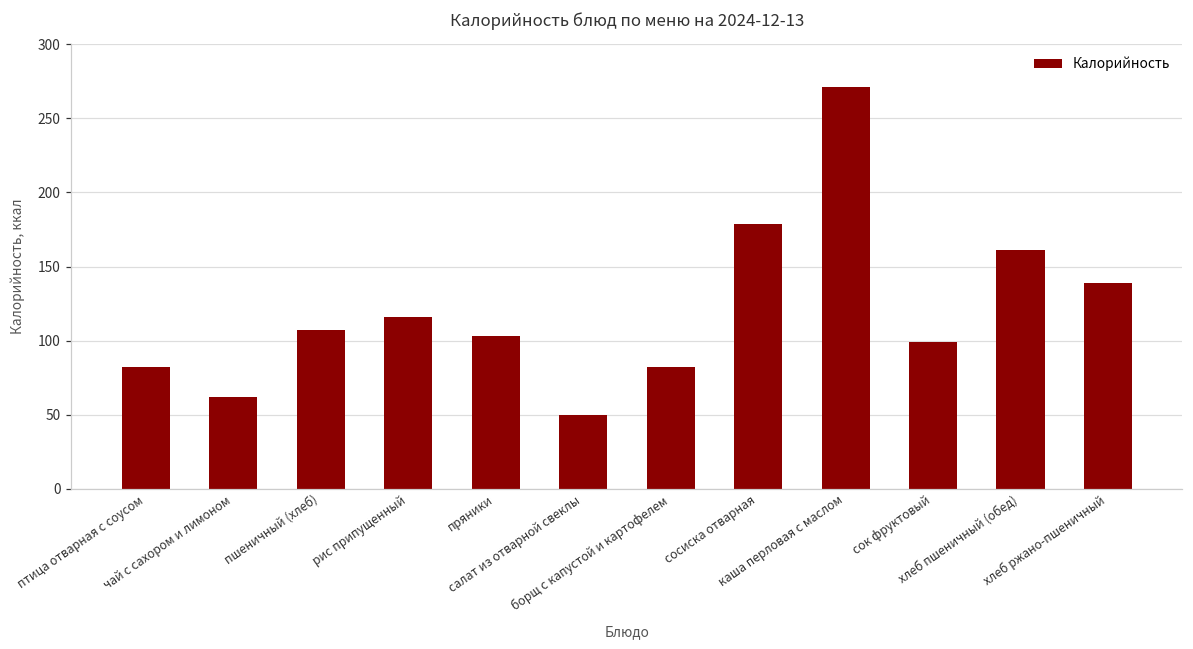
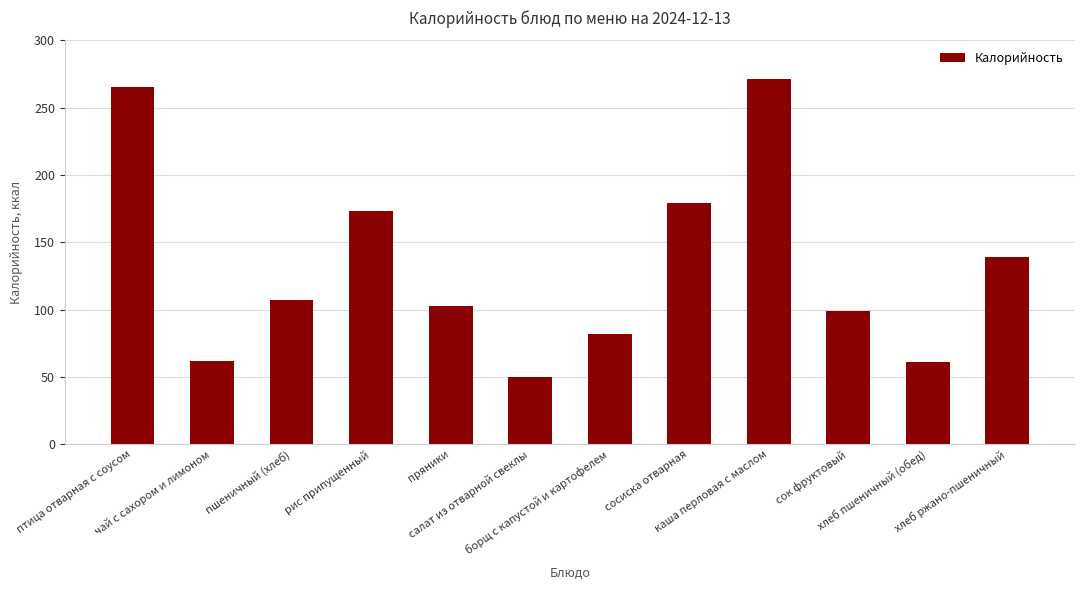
  {
-   "птица отварная с соусом": 82,
+   "птица отварная с соусом": 265,
    "чай с сахором и лимоном": 62,
    "пшеничный (хлеб)": 107,
-   "рис припущенный": 116,
+   "рис припущенный": 173,
    "пряники": 103,
    "салат из отварной свеклы": 50,
    "борщ с капустой и картофелем": 82,
    "сосиска отварная": 179,
    "каша перловая с маслом": 271,
    "сок фруктовый": 99,
-   "хлеб пшеничный (обед)": 161,
+   "хлеб пшеничный (обед)": 61,
    "хлеб ржано-пшеничный": 139
  }
